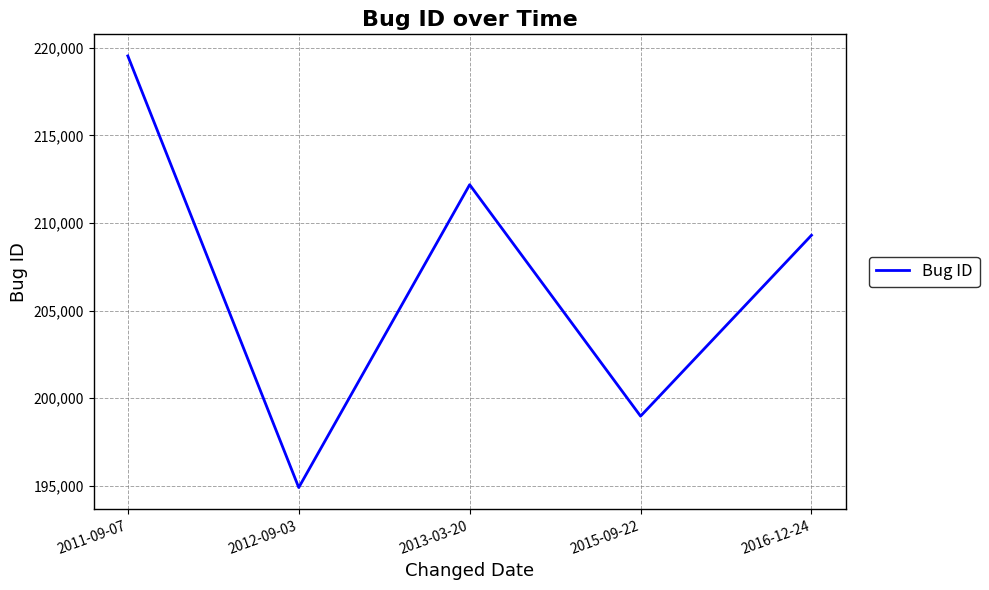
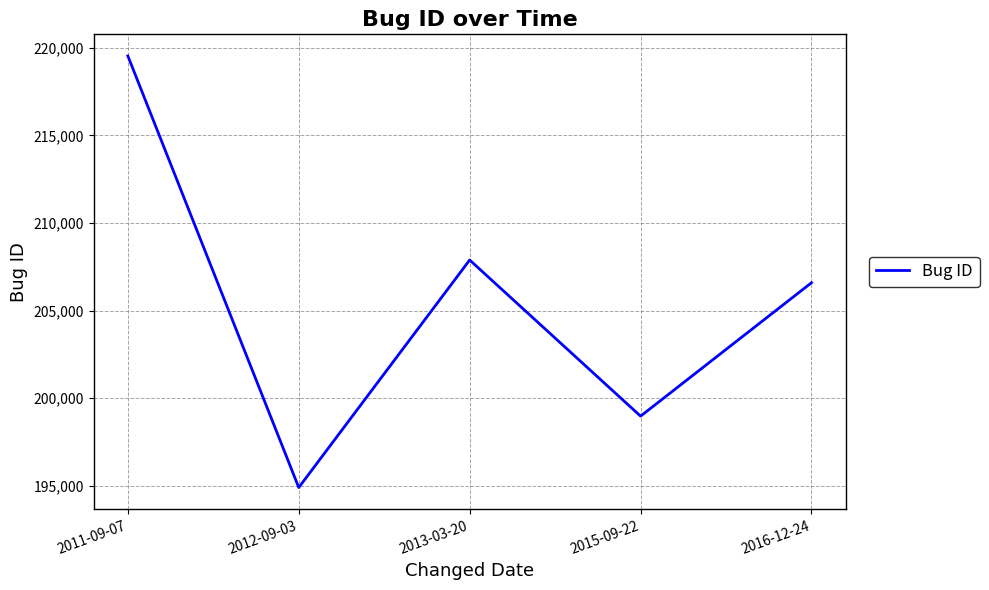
  {
    "2011-09-07": "219,500",
    "2012-09-03": "194,900",
-   "2013-03-20": "212,200",
+   "2013-03-20": "207,900",
    "2015-09-22": "199,000",
-   "2016-12-24": "209,300"
+   "2016-12-24": "206,600"
  }
